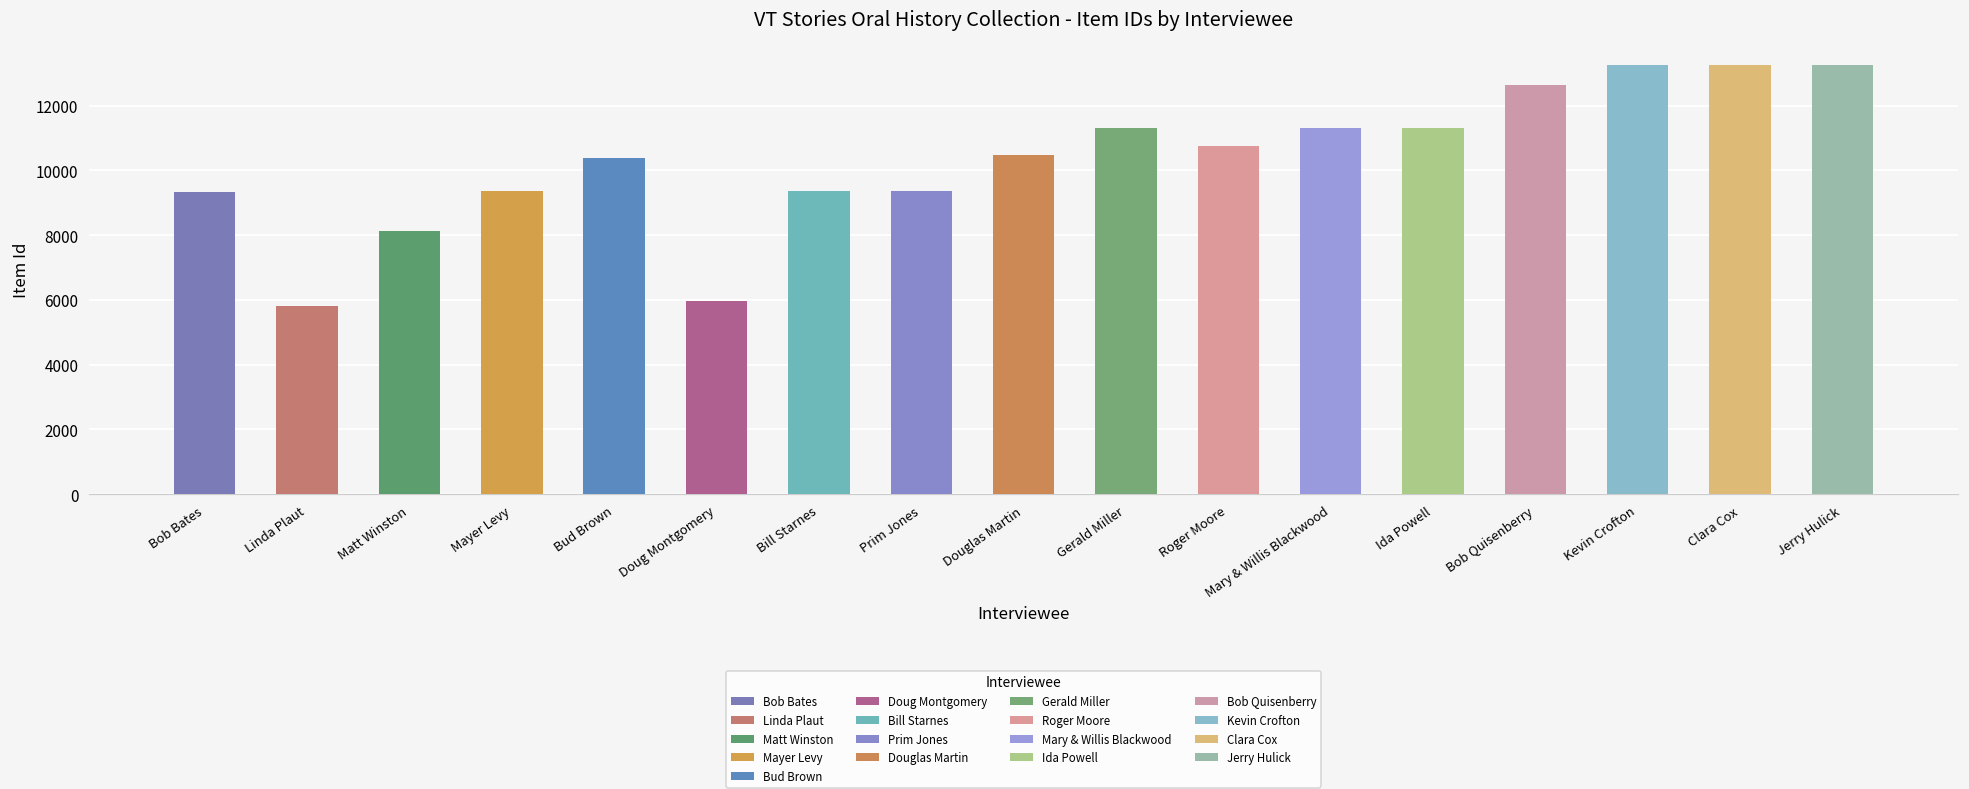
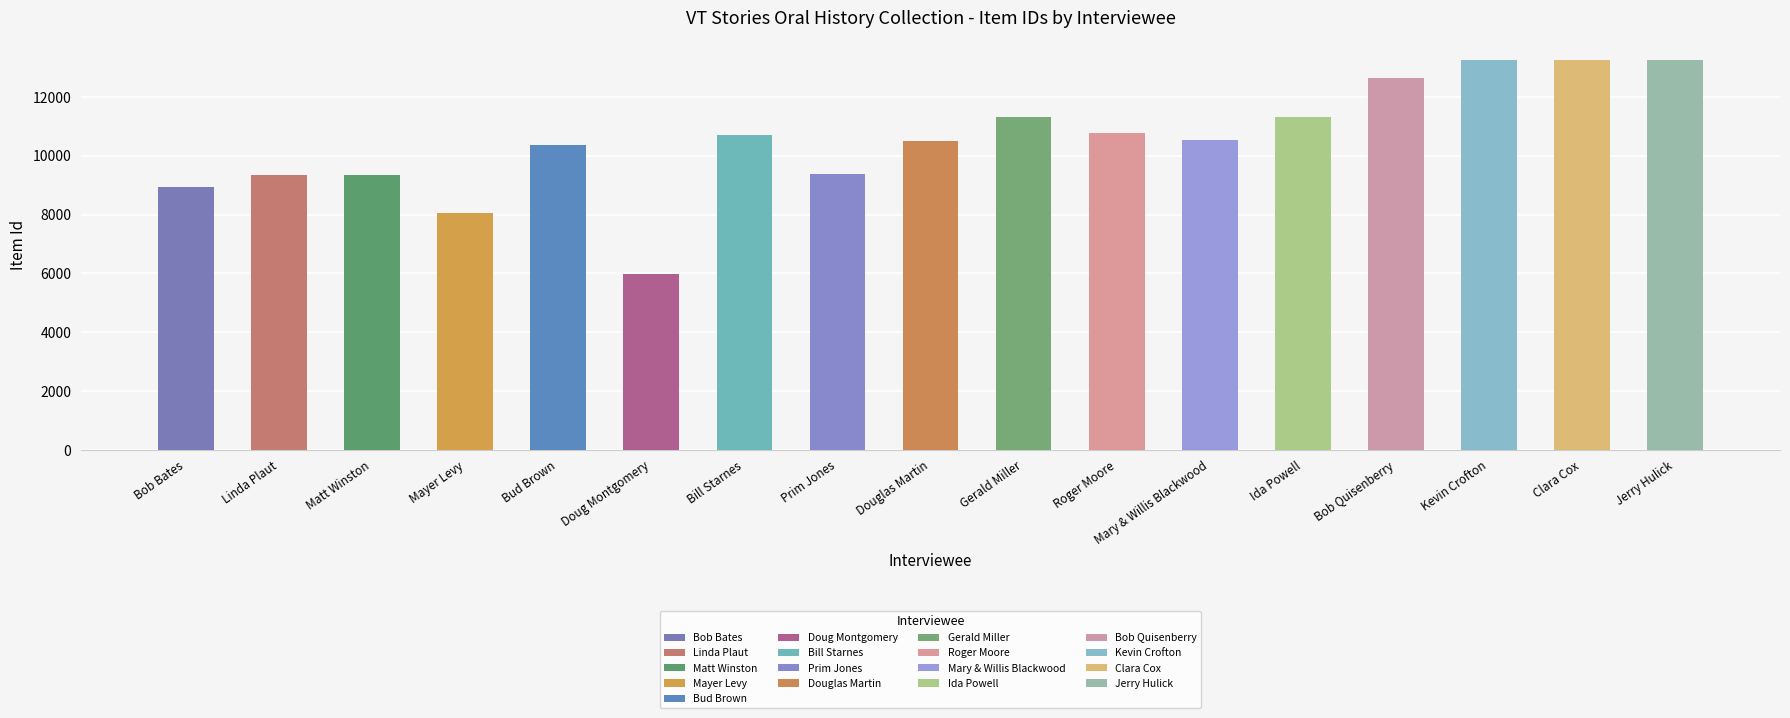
  {
-   "Bob Bates": 9300,
-   "Linda Plaut": 5800,
-   "Matt Winston": 8100,
-   "Mayer Levy": 9400,
+   "Bob Bates": 8900,
+   "Linda Plaut": 9300,
+   "Matt Winston": 9400,
+   "Mayer Levy": 8000,
    "Bud Brown": 10400,
    "Doug Montgomery": 6000,
-   "Bill Starnes": 9400,
+   "Bill Starnes": 10700,
    "Prim Jones": 9400,
    "Douglas Martin": 10500,
    "Gerald Miller": 11300,
    "Roger Moore": 10800,
-   "Mary & Willis Blackwood": 11300,
+   "Mary & Willis Blackwood": 10500,
    "Ida Powell": 11300,
    "Bob Quisenberry": 12600,
    "Kevin Crofton": 13300,
    "Clara Cox": 13300,
    "Jerry Hulick": 13300
  }
